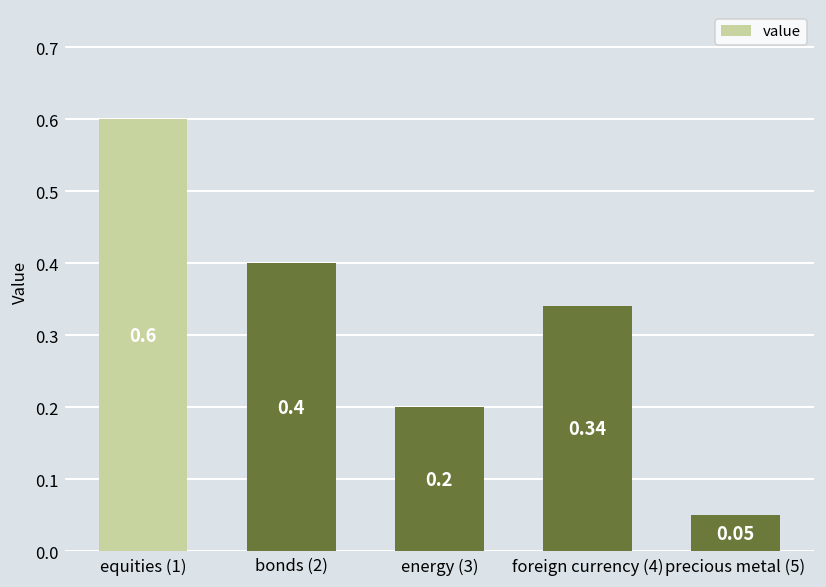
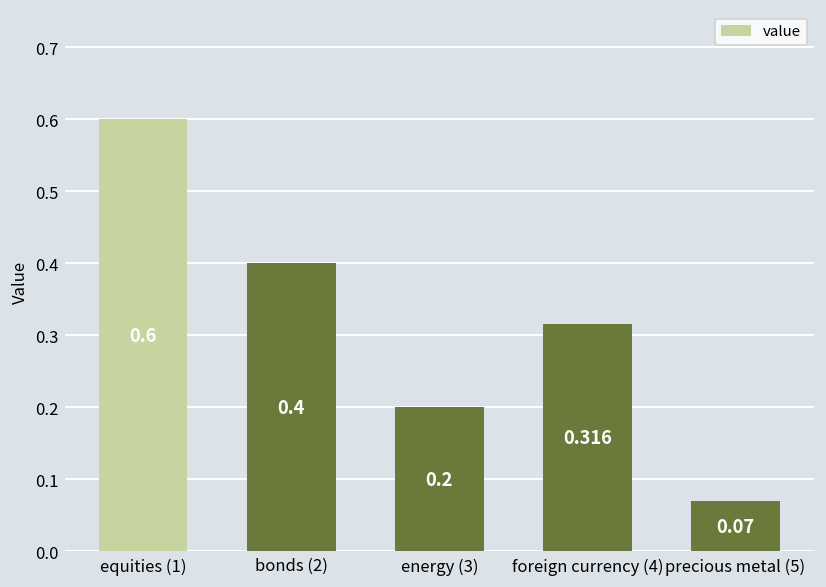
  {
    "equities (1)": 0.6,
    "bonds (2)": 0.4,
    "energy (3)": 0.2,
-   "foreign currency (4)": 0.34,
-   "precious metal (5)": 0.05
+   "foreign currency (4)": 0.316,
+   "precious metal (5)": 0.07
  }
